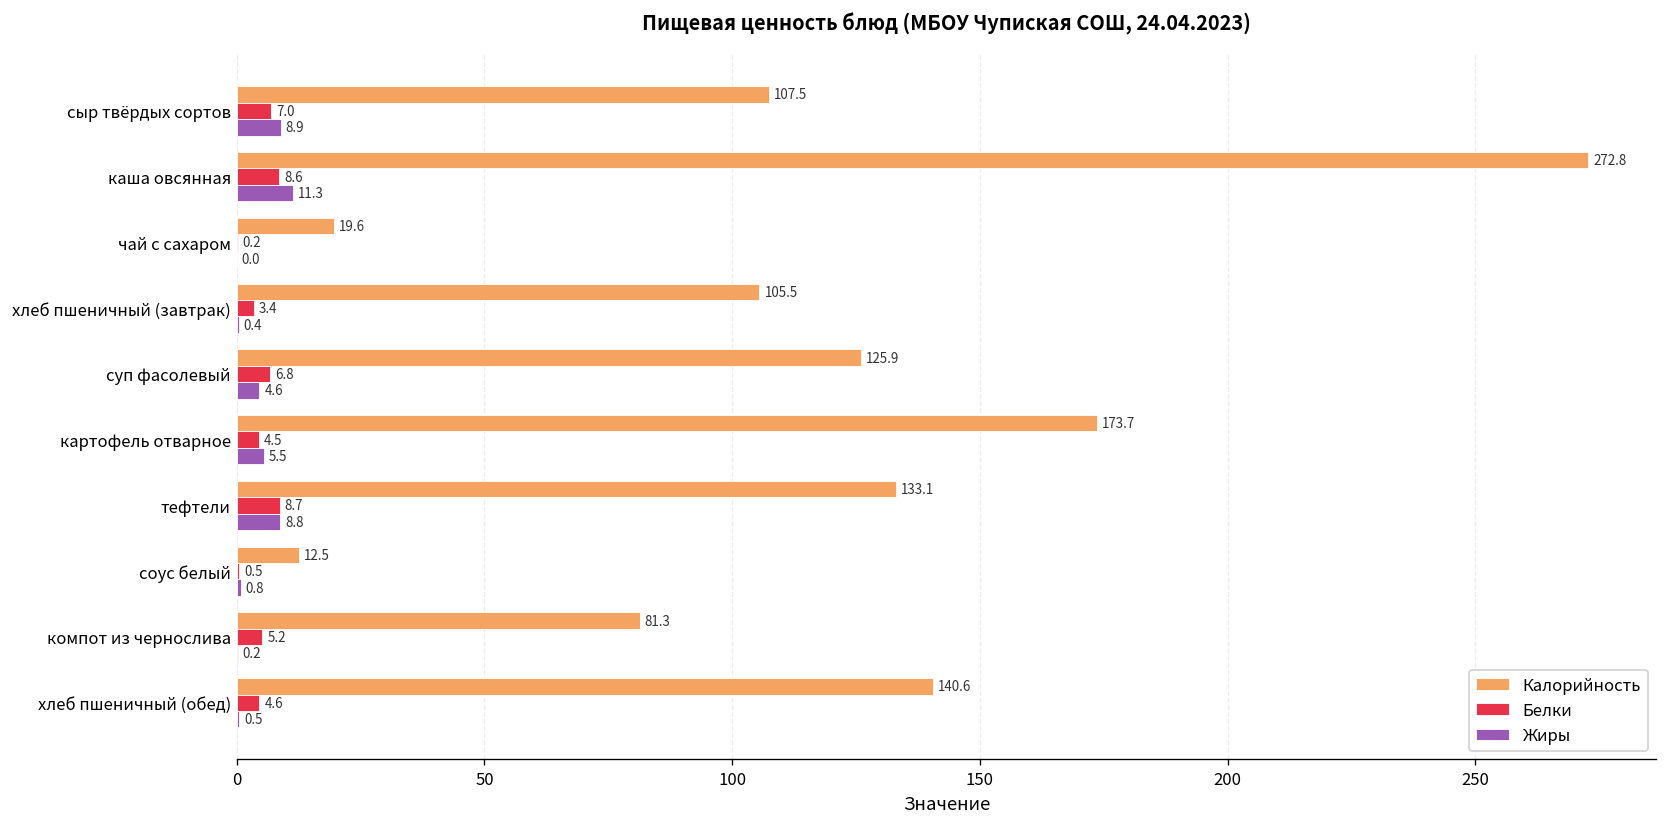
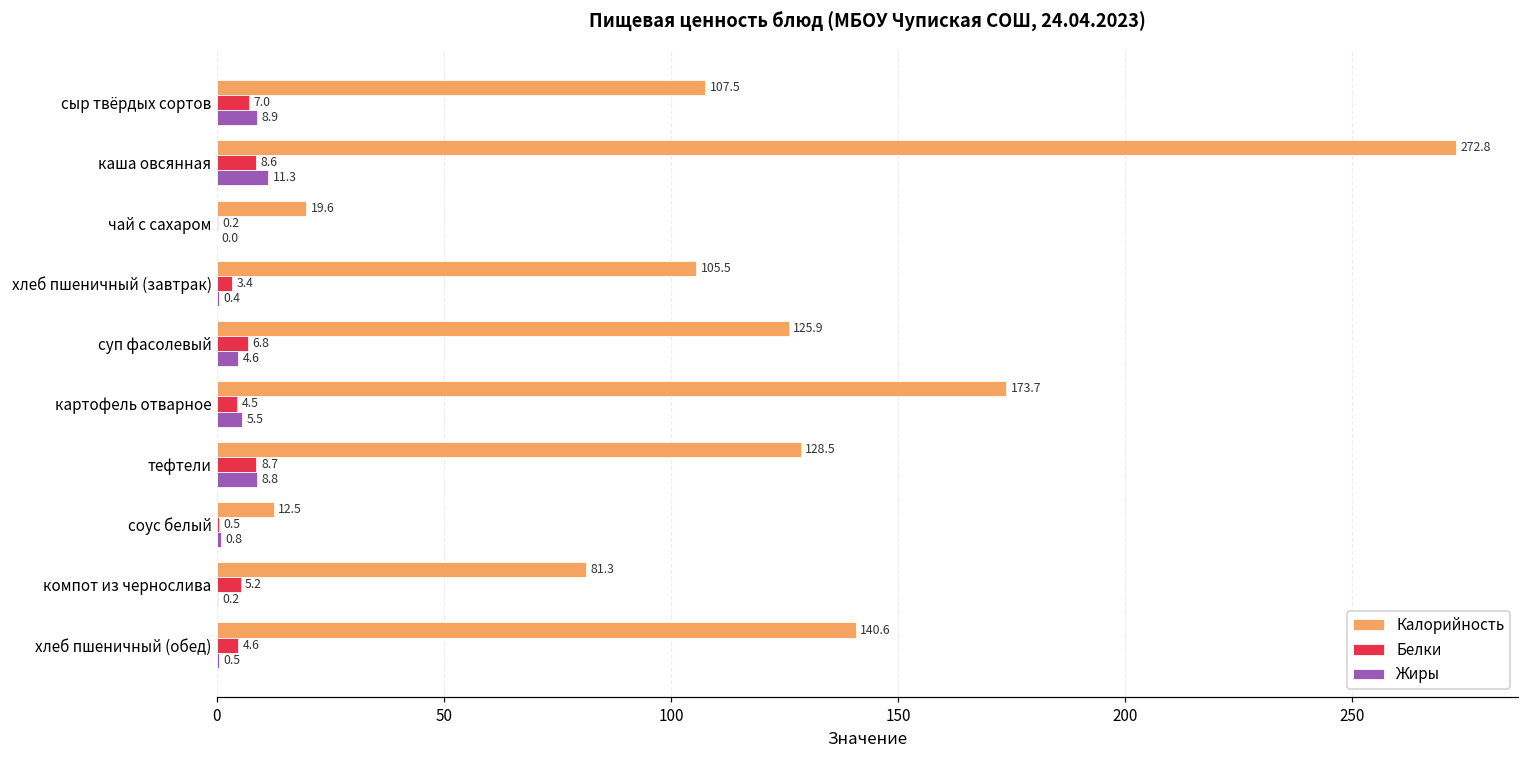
  {
    "Калорийность": {
      "сыр твёрдых сортов": 107.5,
      "каша овсянная": 272.8,
      "чай с сахаром": 19.6,
      "хлеб пшеничный (завтрак)": 105.5,
      "суп фасолевый": 125.9,
      "картофель отварное": 173.7,
-     "тефтели": 133.1,
+     "тефтели": 128.5,
      "соус белый": 12.5,
      "компот из чернослива": 81.3,
      "хлеб пшеничный (обед)": 140.6
    },
    "Белки": {
      "сыр твёрдых сортов": 7.0,
      "каша овсянная": 8.6,
      "чай с сахаром": 0.2,
      "хлеб пшеничный (завтрак)": 3.4,
      "суп фасолевый": 6.8,
      "картофель отварное": 4.5,
      "тефтели": 8.7,
      "соус белый": 0.5,
      "компот из чернослива": 5.2,
      "хлеб пшеничный (обед)": 4.6
    },
    "Жиры": {
      "сыр твёрдых сортов": 8.9,
      "каша овсянная": 11.3,
      "чай с сахаром": 0.0,
      "хлеб пшеничный (завтрак)": 0.4,
      "суп фасолевый": 4.6,
      "картофель отварное": 5.5,
      "тефтели": 8.8,
      "соус белый": 0.8,
      "компот из чернослива": 0.2,
      "хлеб пшеничный (обед)": 0.5
    }
  }
